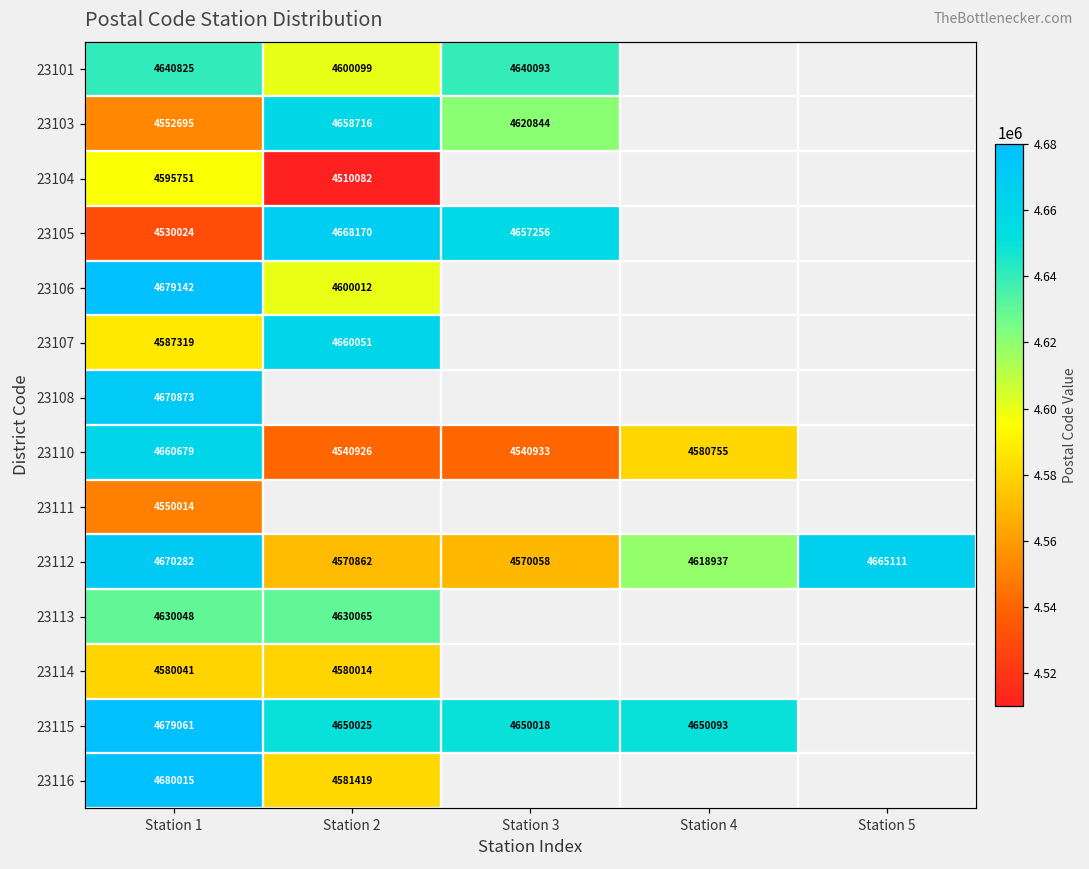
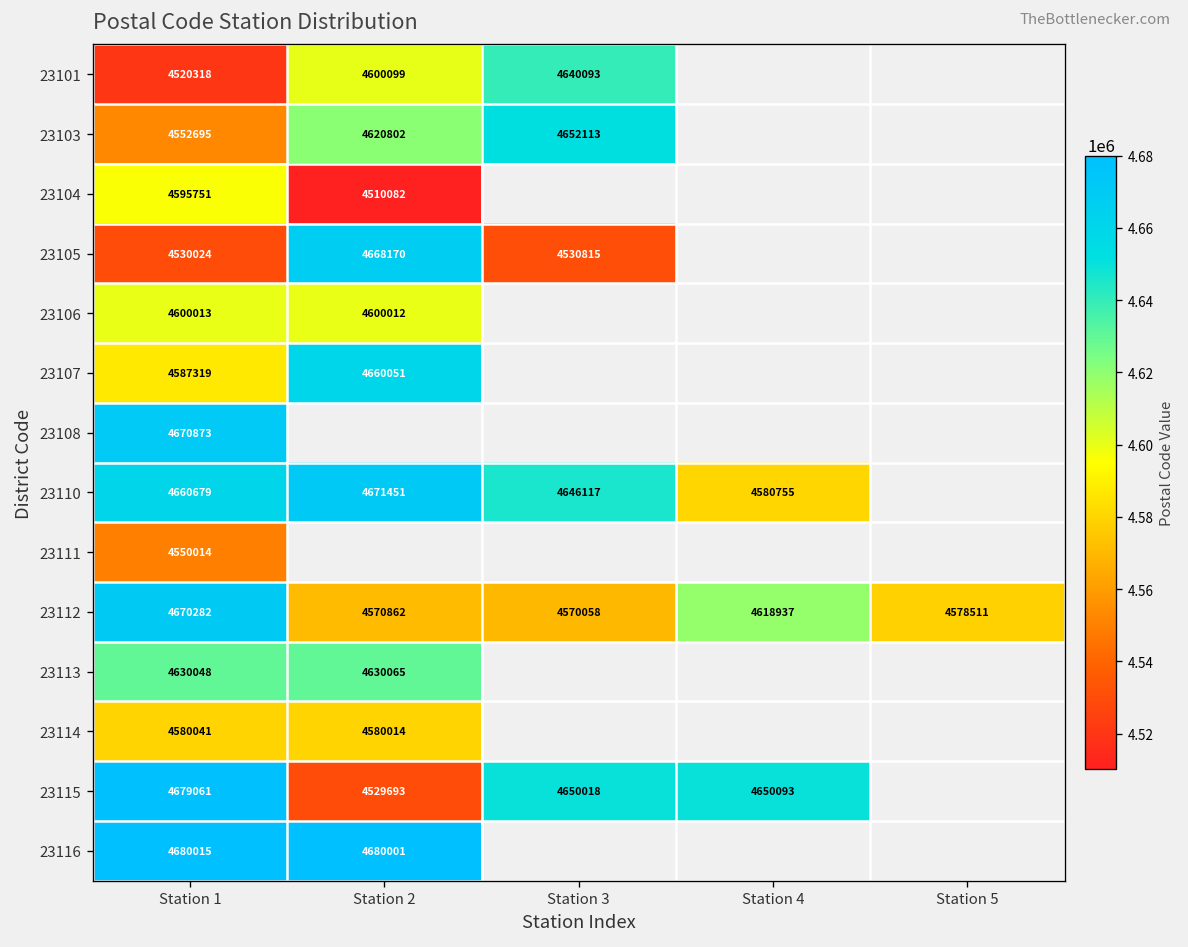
  {
    "23101": {
-     "Station 1": 4640825,
+     "Station 1": 4520318,
      "Station 2": 4600099,
      "Station 3": 4640093
    },
    "23103": {
      "Station 1": 4552695,
-     "Station 2": 4658716,
-     "Station 3": 4620844
+     "Station 2": 4620802,
+     "Station 3": 4652113
    },
    "23104": {
      "Station 1": 4595751,
      "Station 2": 4510082
    },
    "23105": {
      "Station 1": 4530024,
      "Station 2": 4668170,
-     "Station 3": 4657256
+     "Station 3": 4530815
    },
    "23106": {
-     "Station 1": 4679142,
+     "Station 1": 4600013,
      "Station 2": 4600012
    },
    "23107": {
      "Station 1": 4587319,
      "Station 2": 4660051
    },
    "23108": {
      "Station 1": 4670873
    },
    "23110": {
      "Station 1": 4660679,
-     "Station 2": 4540926,
-     "Station 3": 4540933,
+     "Station 2": 4671451,
+     "Station 3": 4646117,
      "Station 4": 4580755
    },
    "23111": {
      "Station 1": 4550014
    },
    "23112": {
      "Station 1": 4670282,
      "Station 2": 4570862,
      "Station 3": 4570058,
      "Station 4": 4618937,
-     "Station 5": 4665111
+     "Station 5": 4578511
    },
    "23113": {
      "Station 1": 4630048,
      "Station 2": 4630065
    },
    "23114": {
      "Station 1": 4580041,
      "Station 2": 4580014
    },
    "23115": {
      "Station 1": 4679061,
-     "Station 2": 4650025,
+     "Station 2": 4529693,
      "Station 3": 4650018,
      "Station 4": 4650093
    },
    "23116": {
      "Station 1": 4680015,
-     "Station 2": 4581419
+     "Station 2": 4680001
    }
  }
